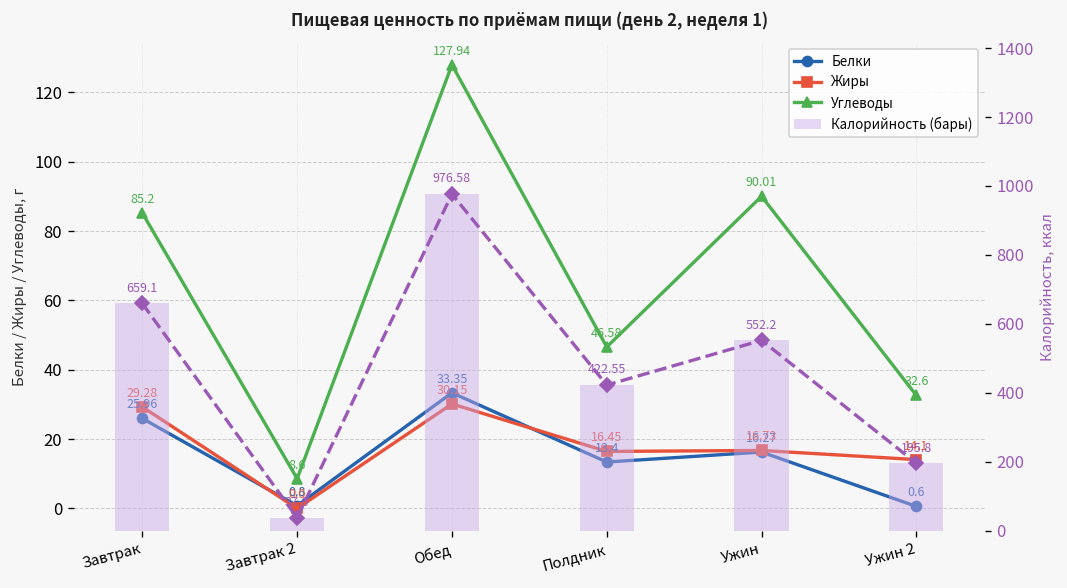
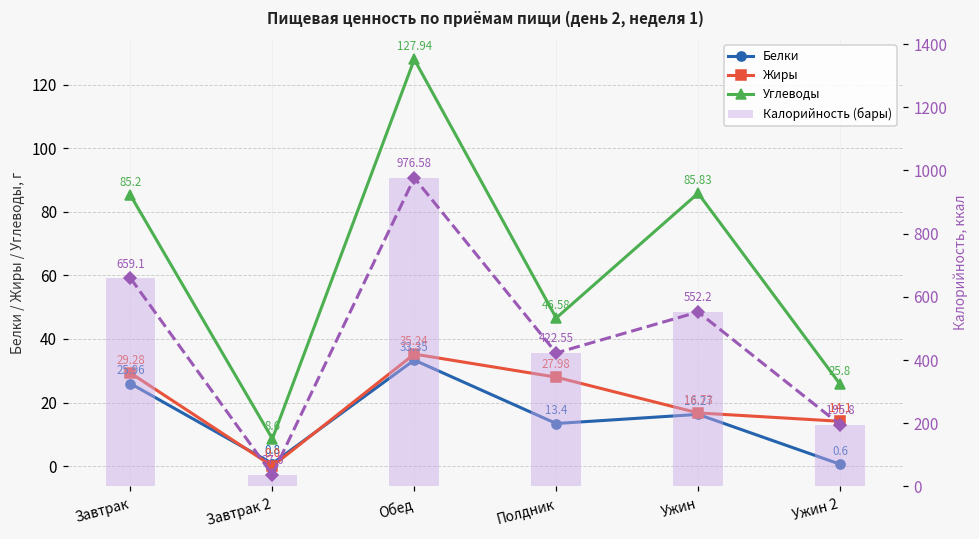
  {
    "Белки": {
      "Обед": 33.35,
      "Ужин 2": 0.6
    },
    "Жиры": {
      "Завтрак": 29.28,
-     "Обед": 30.15,
-     "Полдник": 16.45
+     "Обед": 35.24,
+     "Полдник": 27.98
    },
    "Углеводы": {
      "Завтрак": 85.2,
      "Завтрак 2": 8.6,
      "Обед": 127.94,
      "Полдник": 46.58,
-     "Ужин": 90.01,
-     "Ужин 2": 32.6
+     "Ужин": 85.83,
+     "Ужин 2": 25.8
    },
    "Калорийность (бары)": {
      "Завтрак": 659.1,
      "Обед": 976.58,
      "Полдник": 422.55,
      "Ужин": 552.2
    }
  }
